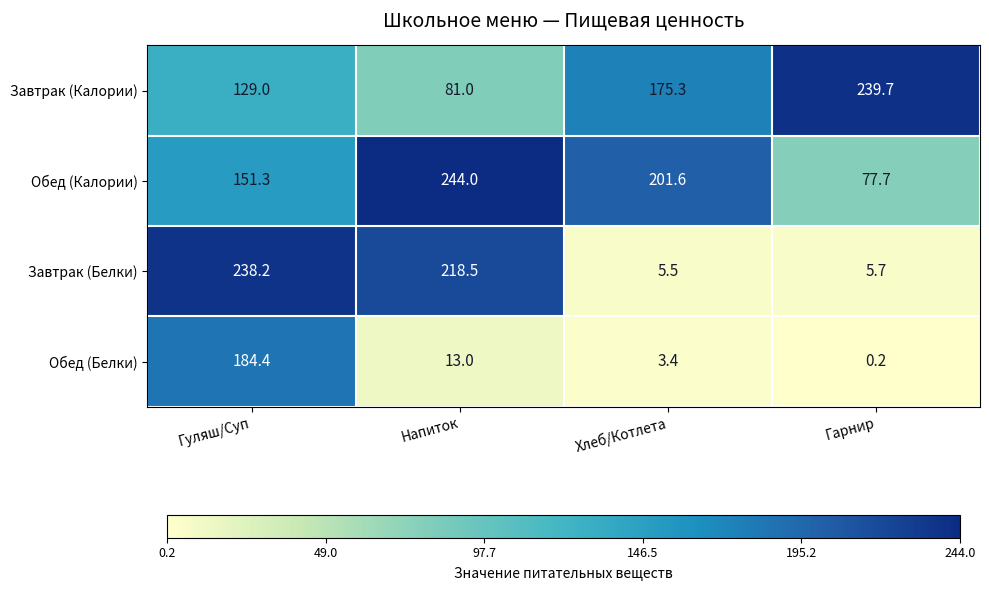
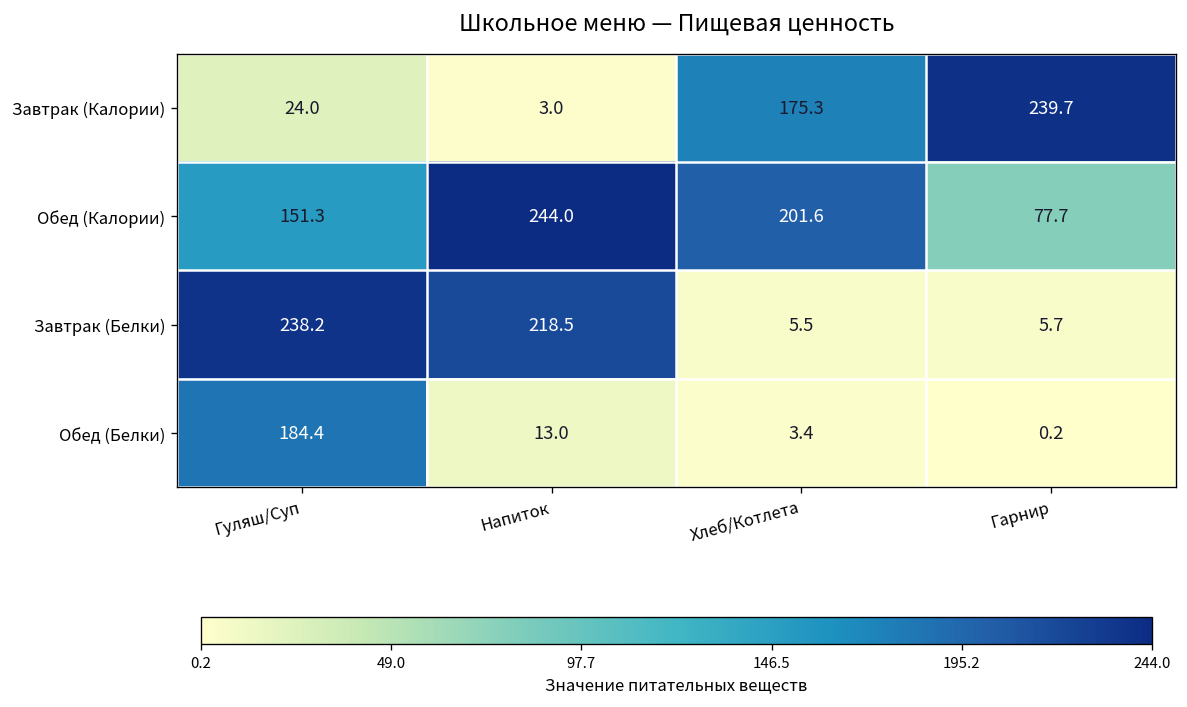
  {
    "Завтрак (Калории)": {
-     "Гуляш/Суп": 129.0,
-     "Напиток": 81.0,
+     "Гуляш/Суп": 24.0,
+     "Напиток": 3.0,
      "Хлеб/Котлета": 175.3,
      "Гарнир": 239.7
    },
    "Обед (Калории)": {
      "Гуляш/Суп": 151.3,
      "Напиток": 244.0,
      "Хлеб/Котлета": 201.6,
      "Гарнир": 77.7
    },
    "Завтрак (Белки)": {
      "Гуляш/Суп": 238.2,
      "Напиток": 218.5,
      "Хлеб/Котлета": 5.5,
      "Гарнир": 5.7
    },
    "Обед (Белки)": {
      "Гуляш/Суп": 184.4,
      "Напиток": 13.0,
      "Хлеб/Котлета": 3.4,
      "Гарнир": 0.2
    }
  }
